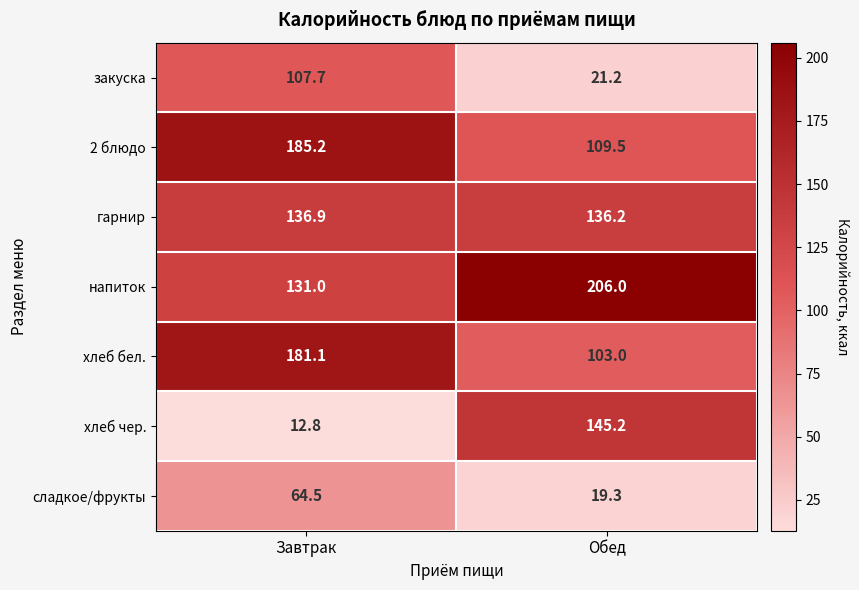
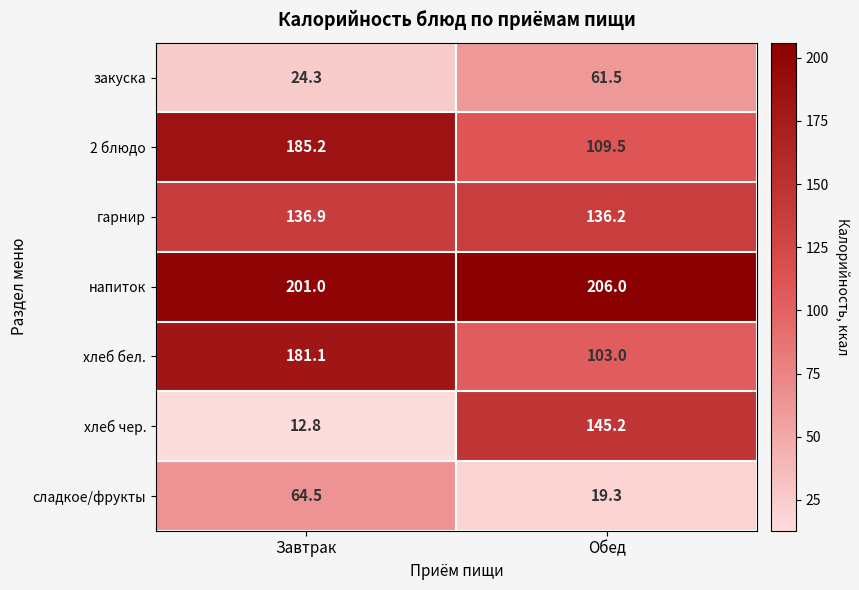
  {
    "закуска": {
-     "Завтрак": 107.7,
-     "Обед": 21.2
+     "Завтрак": 24.3,
+     "Обед": 61.5
    },
    "2 блюдо": {
      "Завтрак": 185.2,
      "Обед": 109.5
    },
    "гарнир": {
      "Завтрак": 136.9,
      "Обед": 136.2
    },
    "напиток": {
-     "Завтрак": 131.0,
+     "Завтрак": 201.0,
      "Обед": 206.0
    },
    "хлеб бел.": {
      "Завтрак": 181.1,
      "Обед": 103.0
    },
    "хлеб чер.": {
      "Завтрак": 12.8,
      "Обед": 145.2
    },
    "сладкое/фрукты": {
      "Завтрак": 64.5,
      "Обед": 19.3
    }
  }
